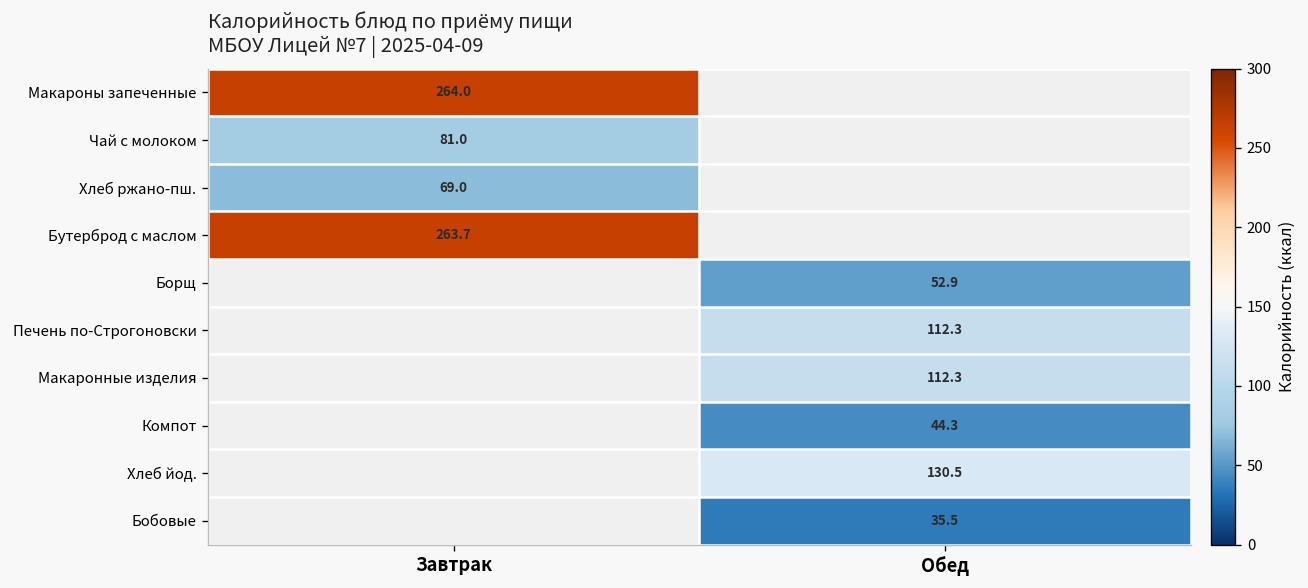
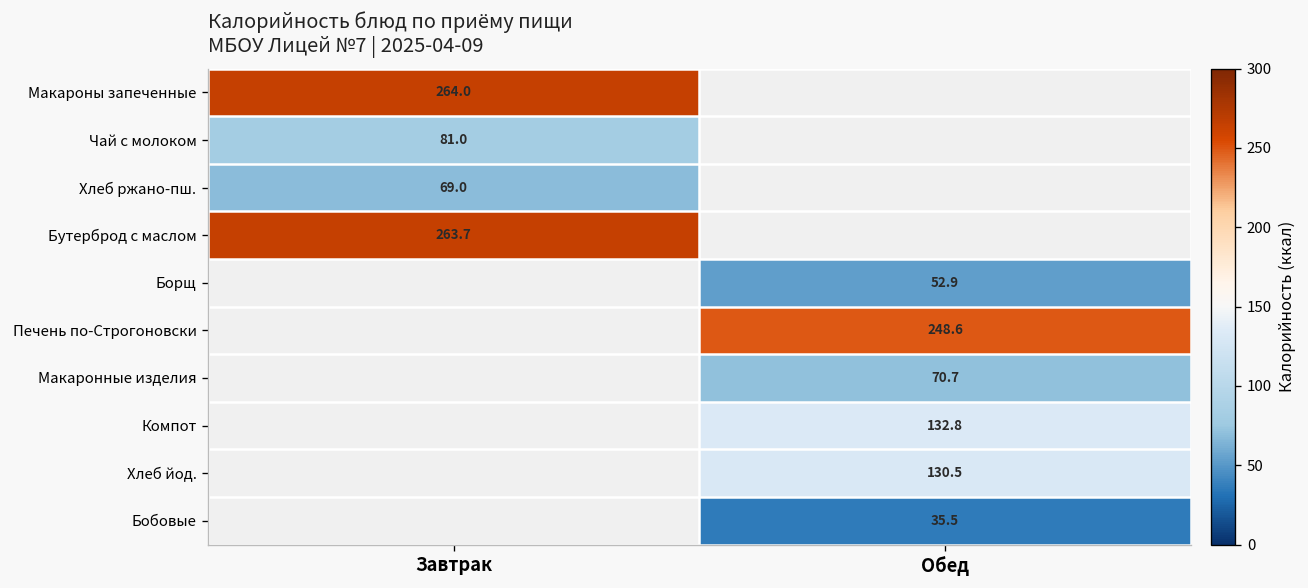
  {
    "Макароны запеченные": {
      "Завтрак": 264.0
    },
    "Чай с молоком": {
      "Завтрак": 81.0
    },
    "Хлеб ржано-пш.": {
      "Завтрак": 69.0
    },
    "Бутерброд с маслом": {
      "Завтрак": 263.7
    },
    "Борщ": {
      "Обед": 52.9
    },
    "Печень по-Строгоновски": {
-     "Обед": 112.3
+     "Обед": 248.6
    },
    "Макаронные изделия": {
-     "Обед": 112.3
+     "Обед": 70.7
    },
    "Компот": {
-     "Обед": 44.3
+     "Обед": 132.8
    },
    "Хлеб йод.": {
      "Обед": 130.5
    },
    "Бобовые": {
      "Обед": 35.5
    }
  }
